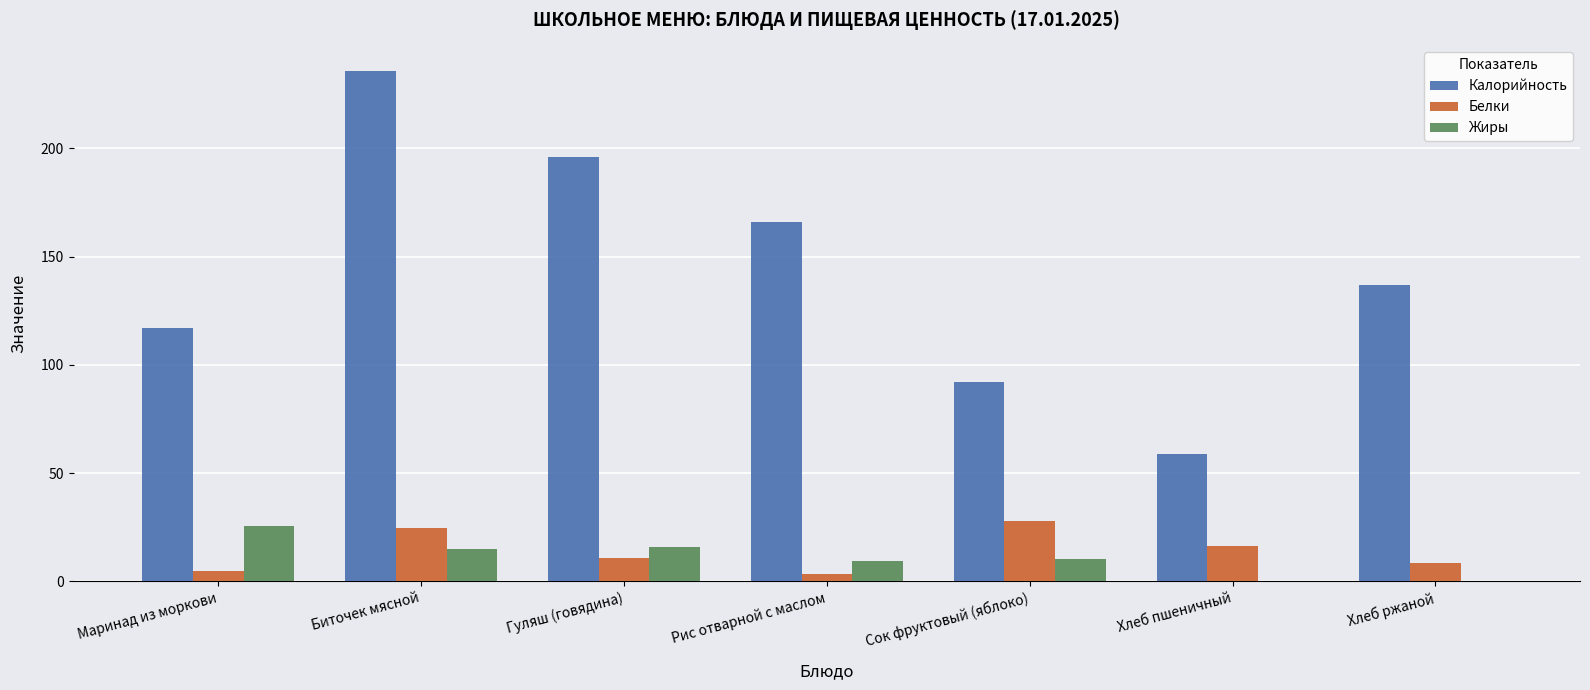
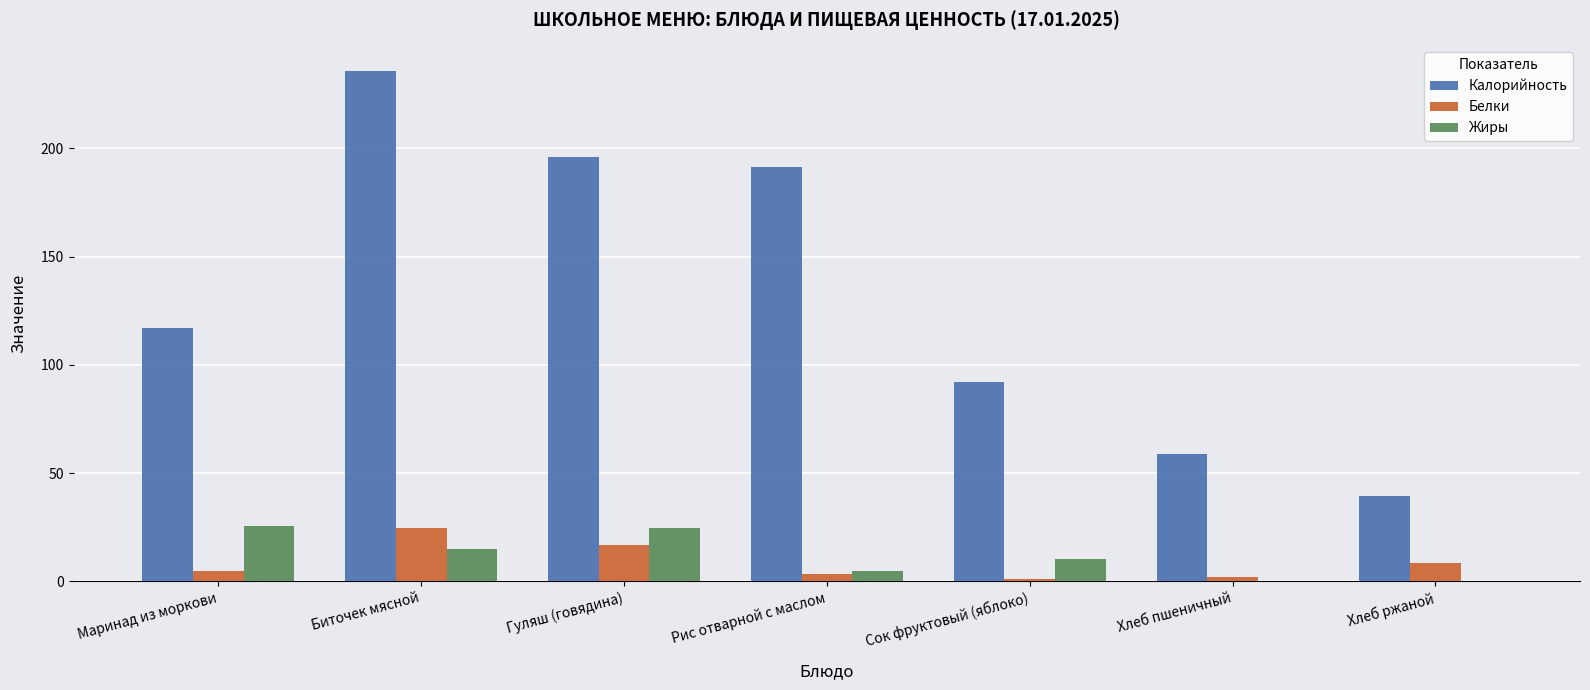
  {
    "Калорийность": {
      "Маринад из моркови": 117,
      "Биточек мясной": 236,
      "Гуляш (говядина)": 196,
-     "Рис отварной с маслом": 166,
+     "Рис отварной с маслом": 191,
      "Сок фруктовый (яблоко)": 92,
      "Хлеб пшеничный": 59,
-     "Хлеб ржаной": 137
+     "Хлеб ржаной": 40
    },
    "Белки": {
      "Маринад из моркови": 5,
      "Биточек мясной": 25,
-     "Гуляш (говядина)": 11,
+     "Гуляш (говядина)": 17,
      "Рис отварной с маслом": 3,
-     "Сок фруктовый (яблоко)": 28,
-     "Хлеб пшеничный": 16,
+     "Сок фруктовый (яблоко)": 1,
+     "Хлеб пшеничный": 2,
      "Хлеб ржаной": 8
    },
    "Жиры": {
      "Маринад из моркови": 25,
      "Биточек мясной": 15,
-     "Гуляш (говядина)": 16,
-     "Рис отварной с маслом": 10,
+     "Гуляш (говядина)": 24,
+     "Рис отварной с маслом": 5,
      "Сок фруктовый (яблоко)": 10
    }
  }
